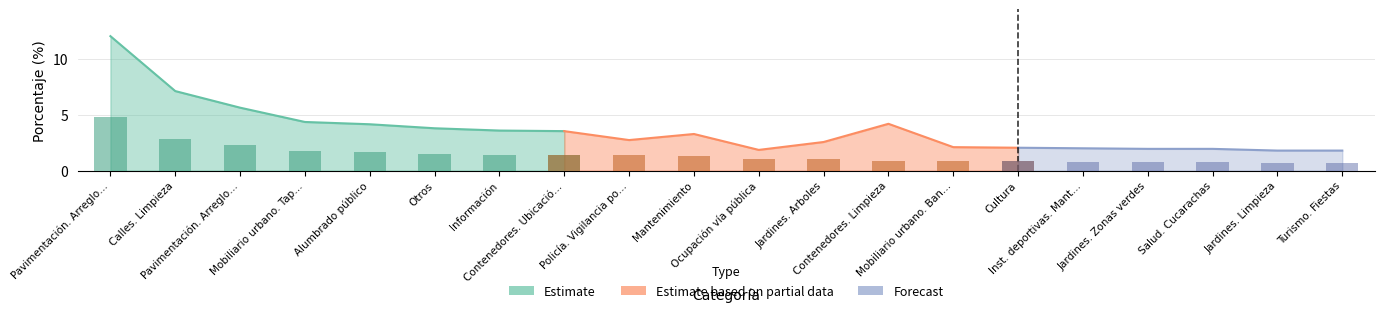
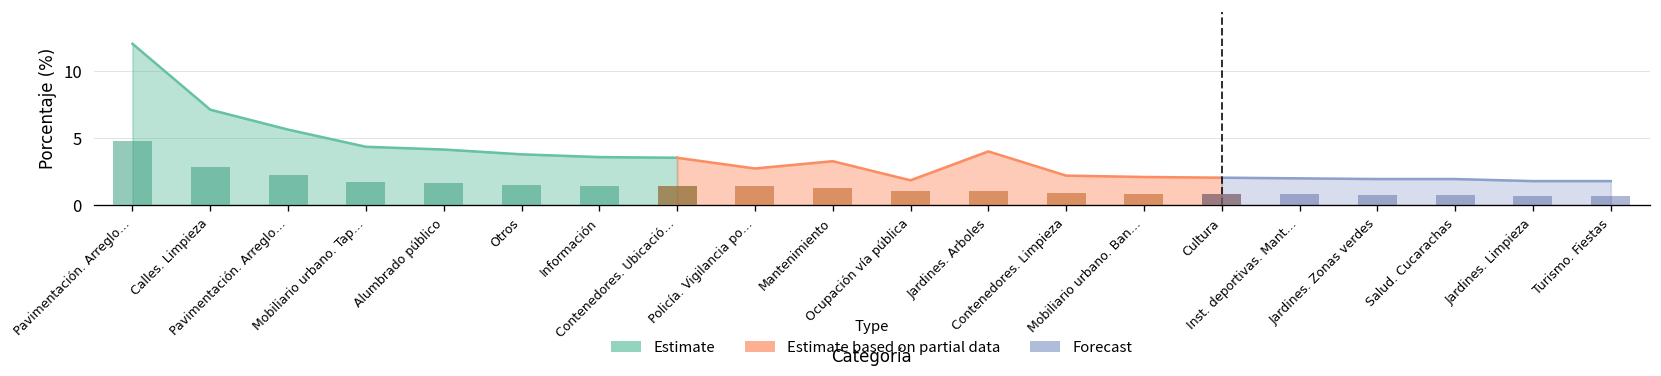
  {
    "Estimate based on partial data": {
      "Policía. Vigilancia po…": 2.7,
      "Mantenimiento": 3.3,
      "Ocupación vía pública": 1.8,
-     "Jardines. Arboles": 2.6,
-     "Contenedores. Limpieza": 4.2,
+     "Jardines. Arboles": 4.0,
+     "Contenedores. Limpieza": 2.2,
      "Mobiliario urbano. Ban…": 2.1
    }
  }
